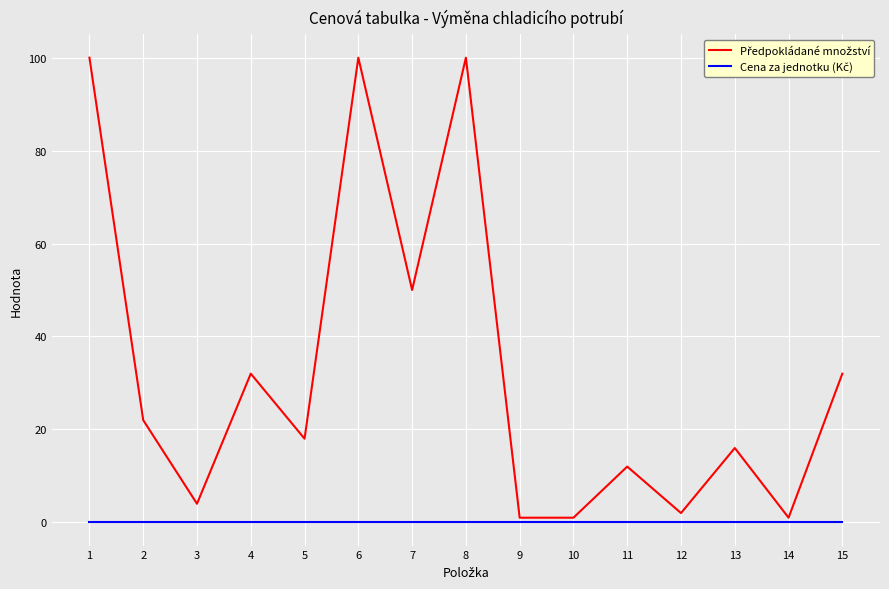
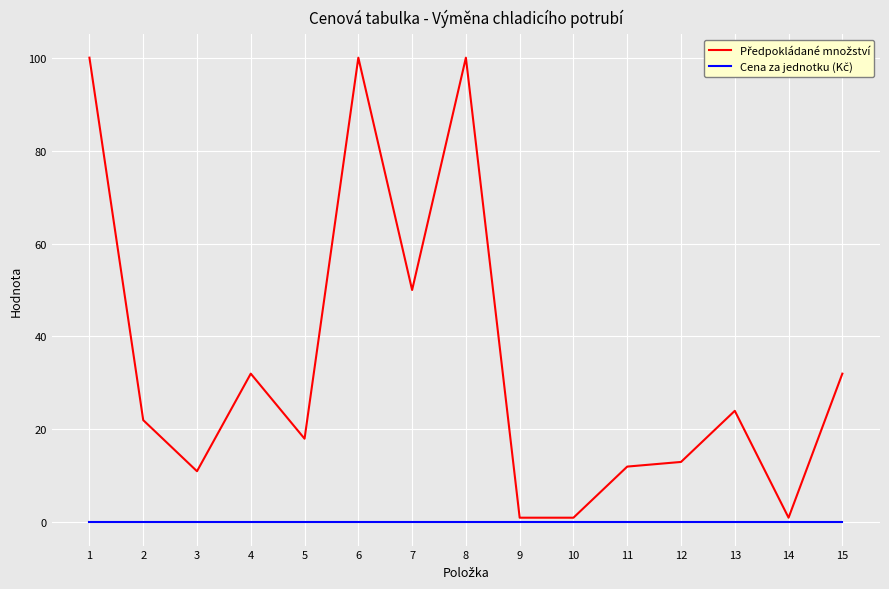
  {
    "Předpokládané množství": {
      "1": 100,
      "2": 22,
-     "3": 4,
+     "3": 11,
      "4": 32,
      "5": 18,
      "6": 100,
      "7": 50,
      "8": 100,
      "9": 1,
      "10": 1,
      "11": 12,
-     "12": 2,
-     "13": 16,
+     "12": 13,
+     "13": 24,
      "14": 1,
      "15": 32
    },
    "Cena za jednotku (Kč)": {
      "1": 0,
      "2": 0,
      "3": 0,
      "4": 0,
      "5": 0,
      "6": 0,
      "7": 0,
      "8": 0,
      "9": 0,
      "10": 0,
      "11": 0,
      "12": 0,
      "13": 0,
      "14": 0,
      "15": 0
    }
  }
